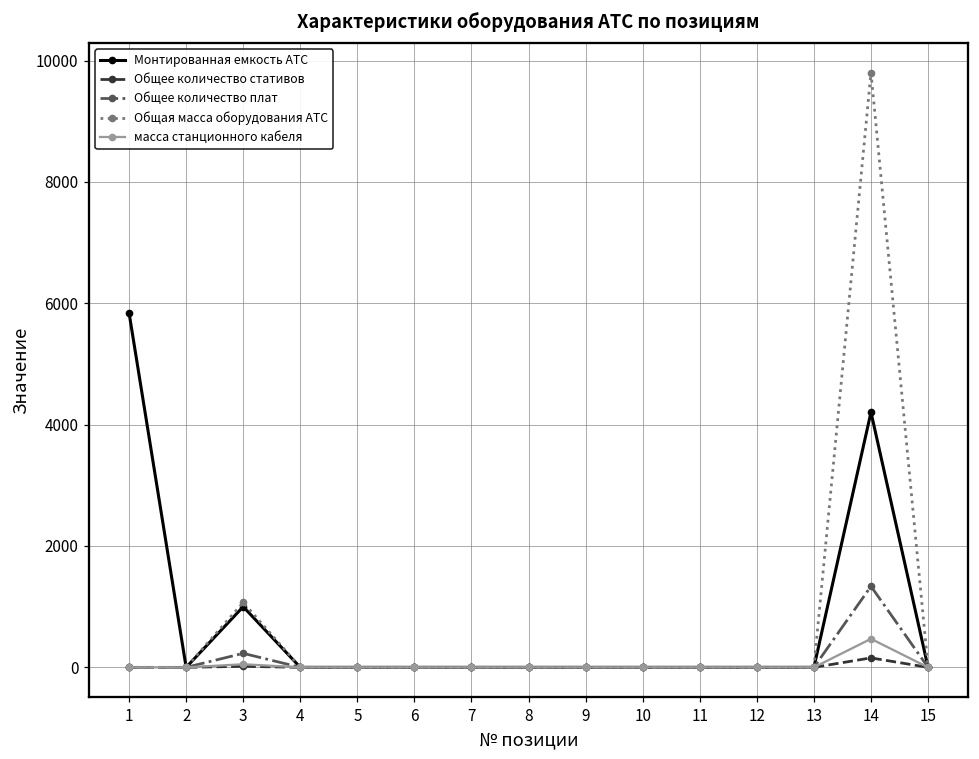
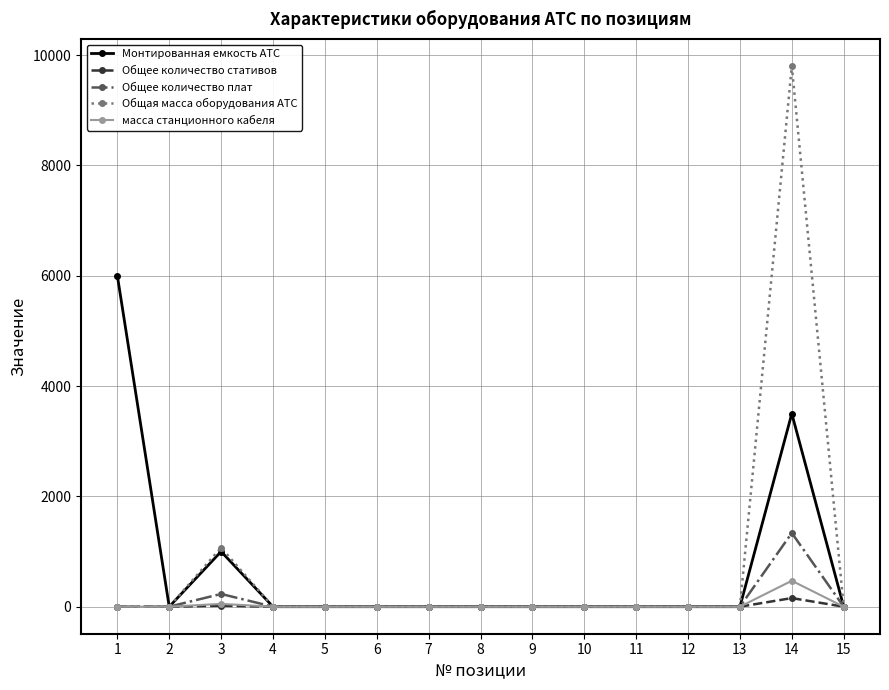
  {
    "Монтированная емкость АТС": {
-     "1": 5800,
+     "1": 6000,
      "3": 1000,
-     "14": 4200
+     "14": 3500
    }
  }
